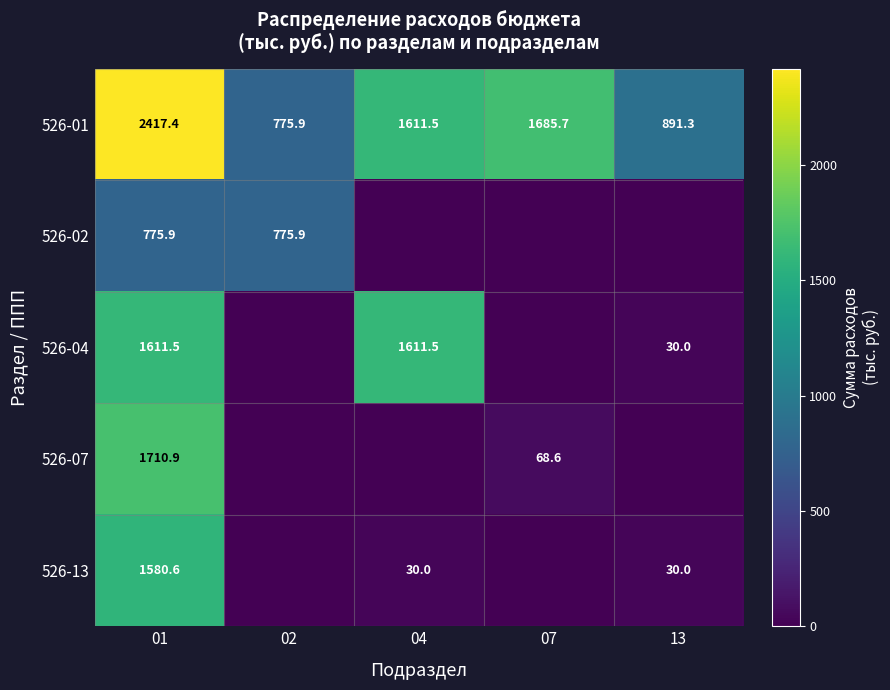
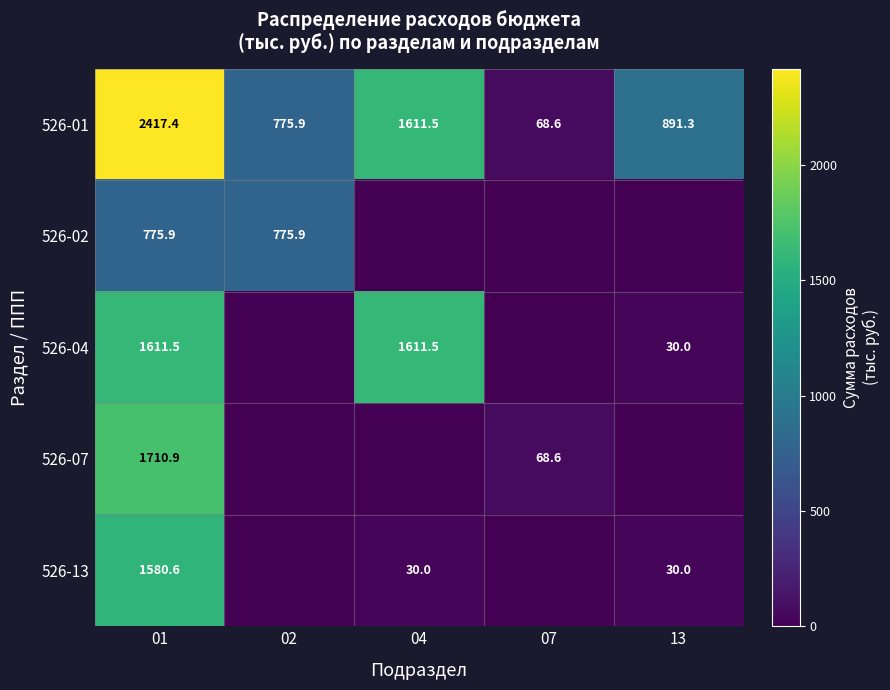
  {
    "526-01": {
      "01": 2417.4,
      "02": 775.9,
      "04": 1611.5,
-     "07": 1685.7,
+     "07": 68.6,
      "13": 891.3
    },
    "526-02": {
      "01": 775.9,
      "02": 775.9
    },
    "526-04": {
      "01": 1611.5,
      "04": 1611.5,
      "13": 30.0
    },
    "526-07": {
      "01": 1710.9,
      "07": 68.6
    },
    "526-13": {
      "01": 1580.6,
      "04": 30.0,
      "13": 30.0
    }
  }
